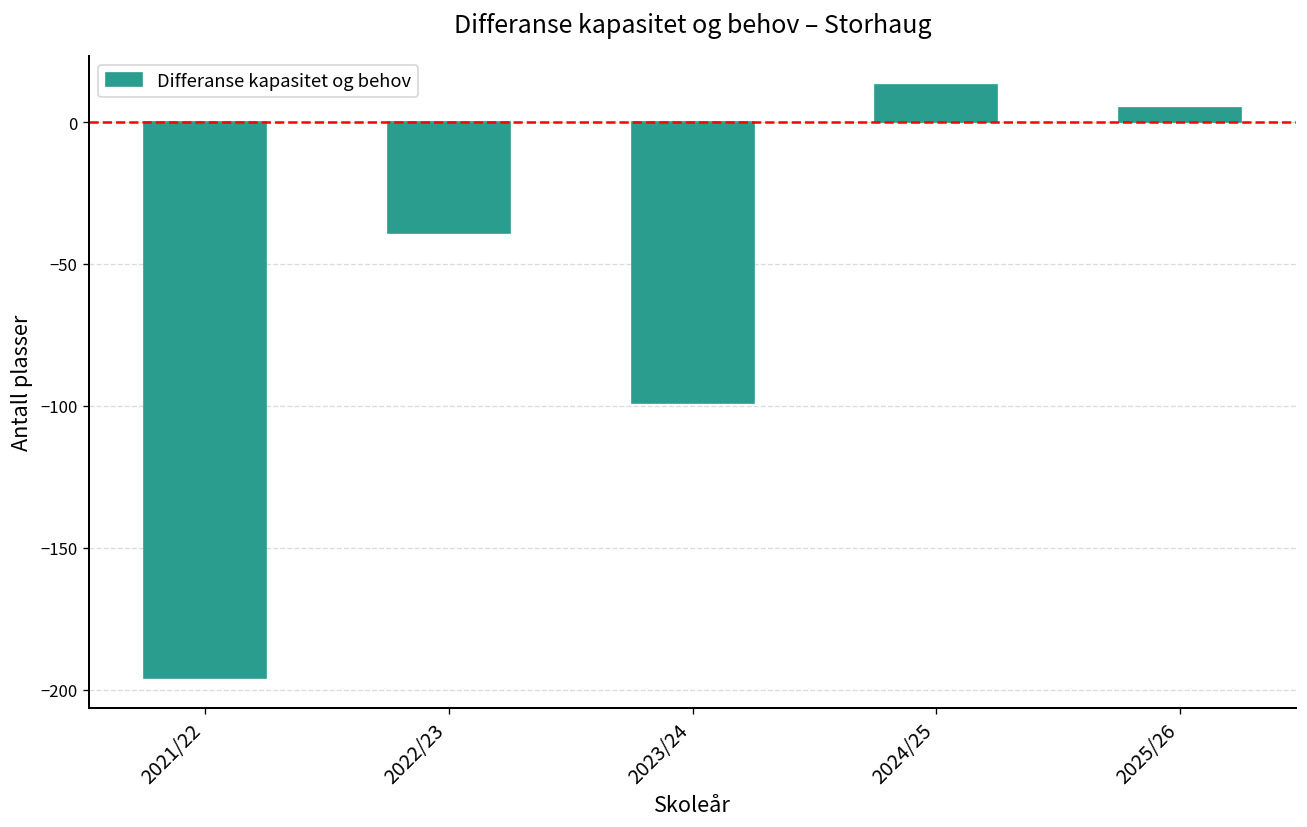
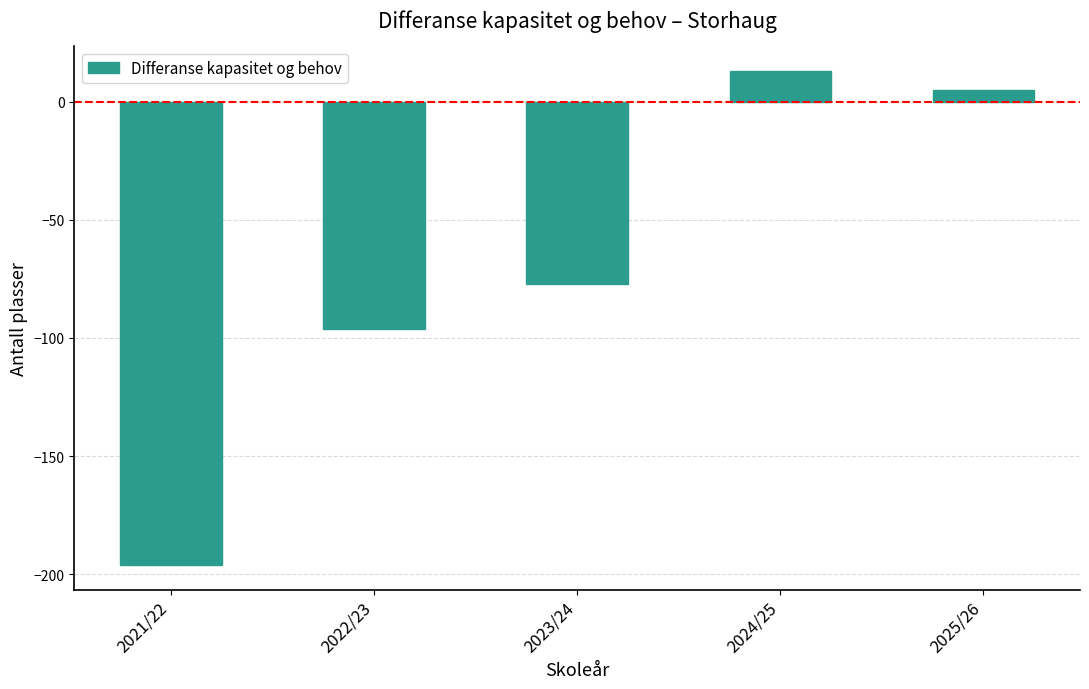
  {
    "2021/22": -196,
-   "2022/23": -39,
-   "2023/24": -99,
+   "2022/23": -96,
+   "2023/24": -77,
    "2024/25": 13,
    "2025/26": 5
  }
